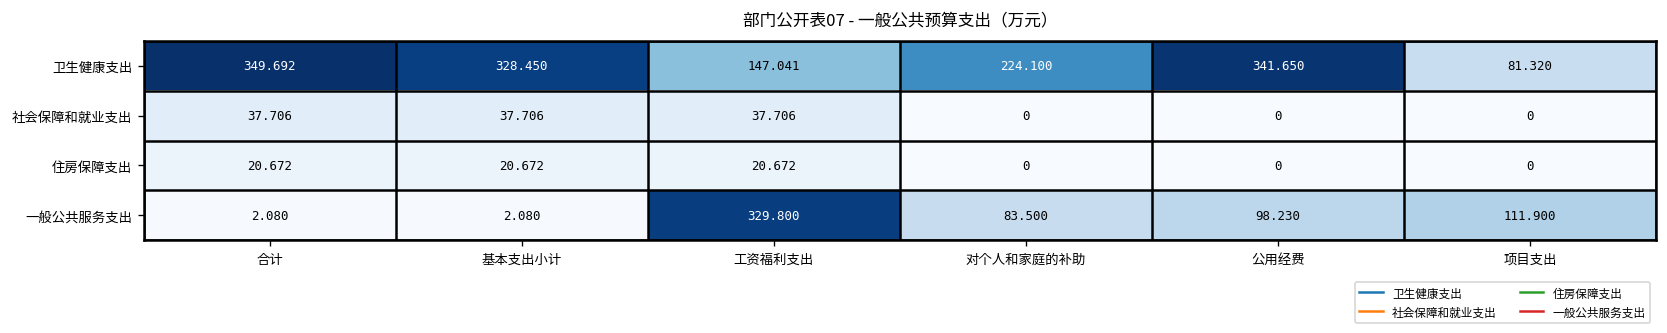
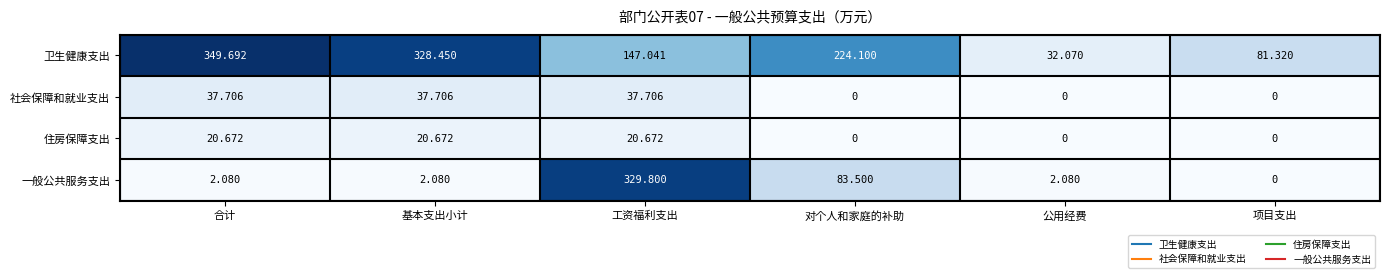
  {
    "卫生健康支出": {
      "合计": 349.692,
      "基本支出小计": 328.450,
      "工资福利支出": 147.041,
      "对个人和家庭的补助": 224.100,
-     "公用经费": 341.650,
+     "公用经费": 32.070,
      "项目支出": 81.320
    },
    "社会保障和就业支出": {
      "合计": 37.706,
      "基本支出小计": 37.706,
      "工资福利支出": 37.706,
      "对个人和家庭的补助": 0,
      "公用经费": 0,
      "项目支出": 0
    },
    "住房保障支出": {
      "合计": 20.672,
      "基本支出小计": 20.672,
      "工资福利支出": 20.672,
      "对个人和家庭的补助": 0,
      "公用经费": 0,
      "项目支出": 0
    },
    "一般公共服务支出": {
      "合计": 2.080,
      "基本支出小计": 2.080,
      "工资福利支出": 329.800,
      "对个人和家庭的补助": 83.500,
-     "公用经费": 98.230,
-     "项目支出": 111.900
+     "公用经费": 2.080,
+     "项目支出": 0
    }
  }
